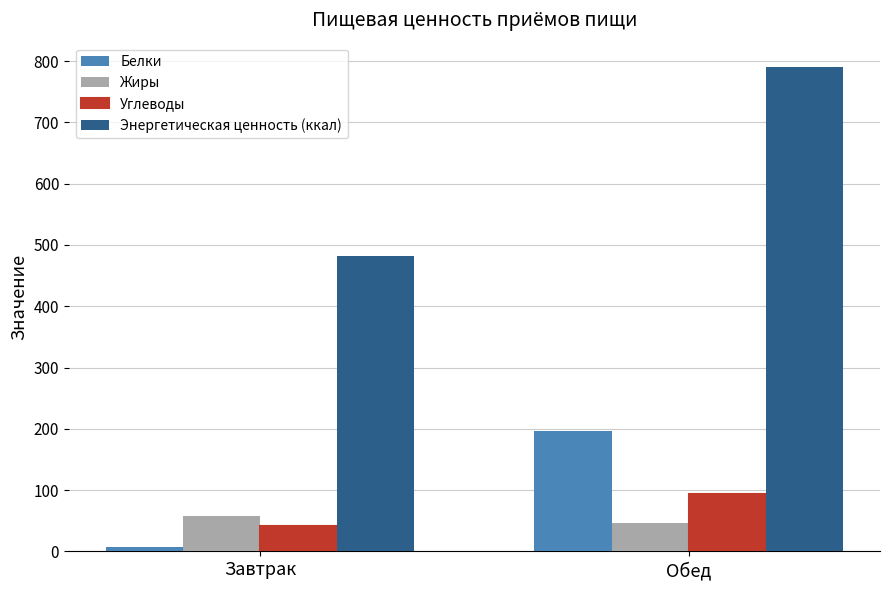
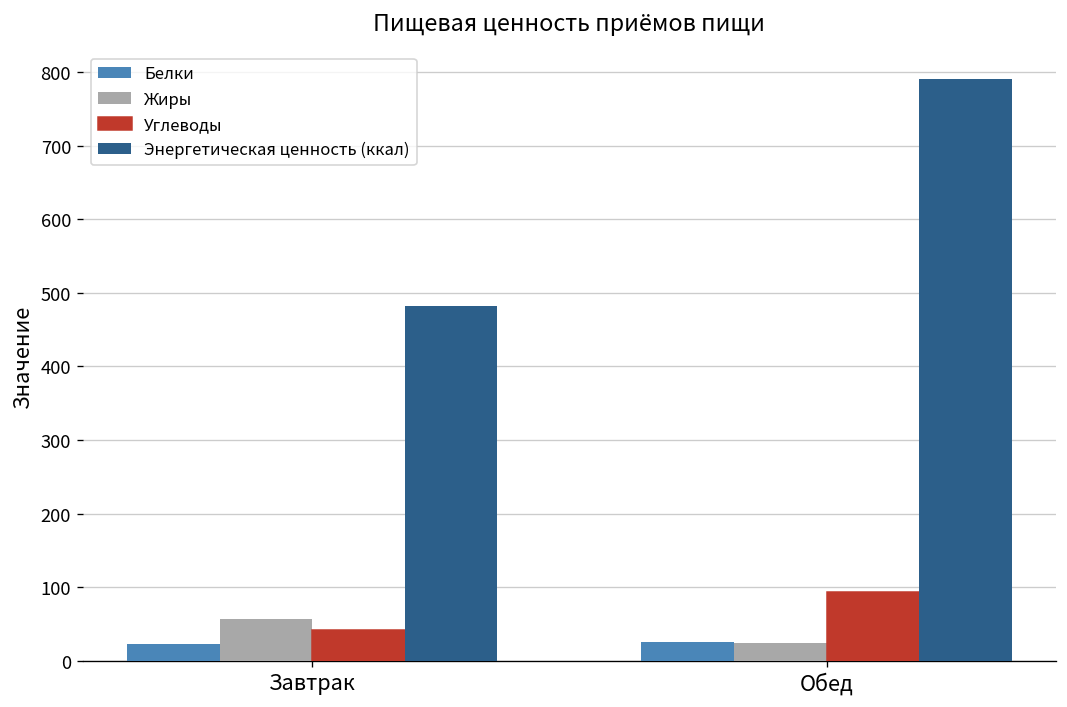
  {
    "Белки": {
-     "Завтрак": 10,
-     "Обед": 200
+     "Завтрак": 20,
+     "Обед": 30
    },
    "Жиры": {
      "Завтрак": 60,
-     "Обед": 50
+     "Обед": 20
    },
    "Углеводы": {
      "Завтрак": 40,
      "Обед": 90
    },
    "Энергетическая ценность (ккал)": {
      "Завтрак": 480,
      "Обед": 790
    }
  }
